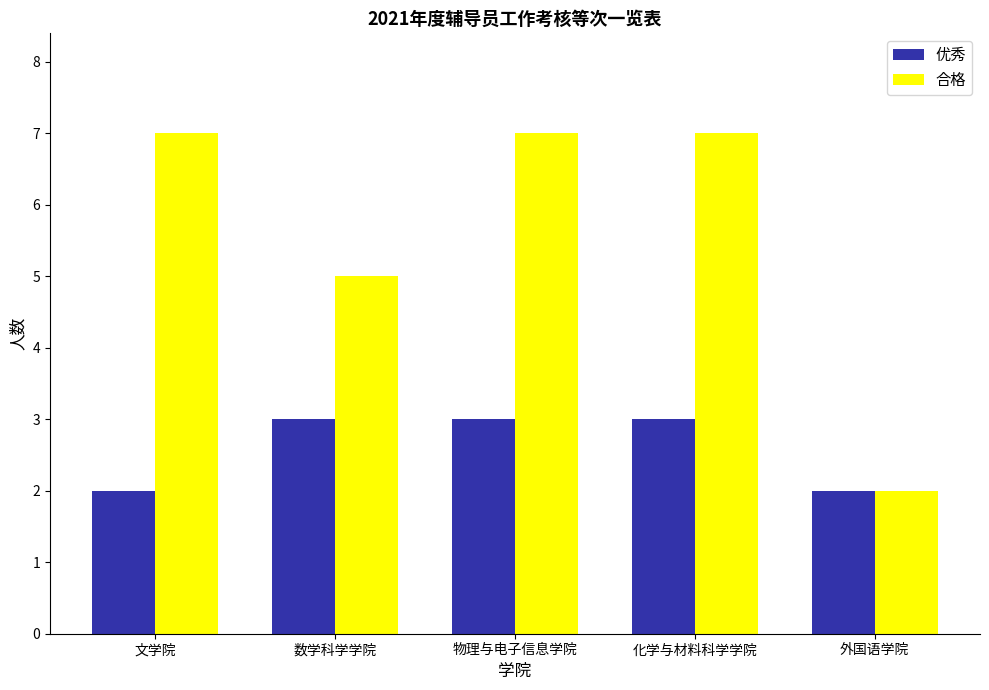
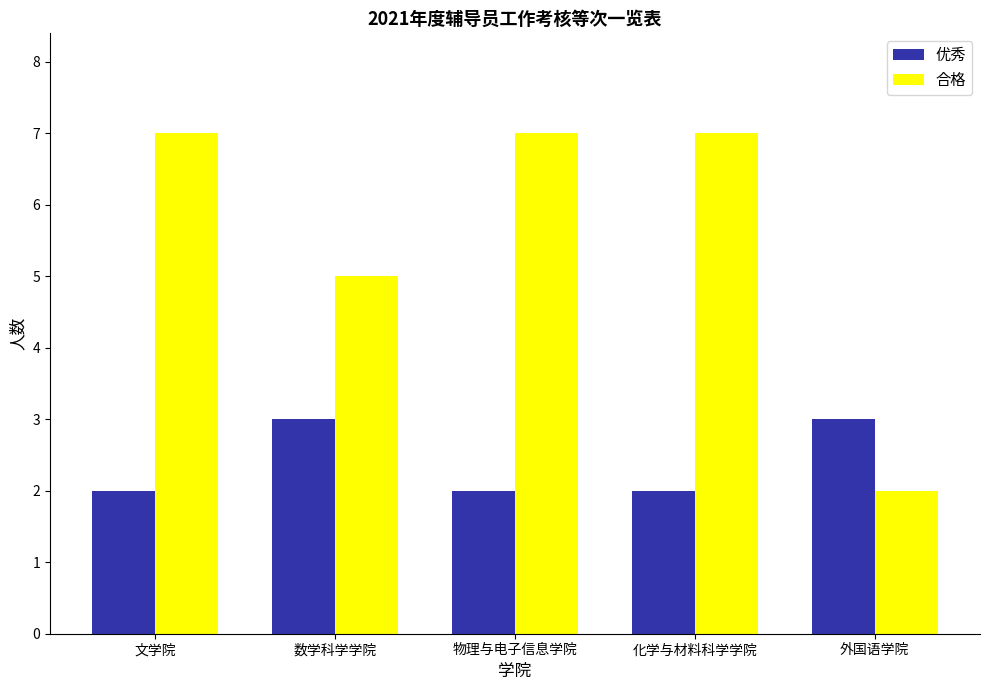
  {
    "优秀": {
      "文学院": 2,
      "数学科学学院": 3,
-     "物理与电子信息学院": 3,
-     "化学与材料科学学院": 3,
-     "外国语学院": 2
+     "物理与电子信息学院": 2,
+     "化学与材料科学学院": 2,
+     "外国语学院": 3
    },
    "合格": {
      "文学院": 7,
      "数学科学学院": 5,
      "物理与电子信息学院": 7,
      "化学与材料科学学院": 7,
      "外国语学院": 2
    }
  }
